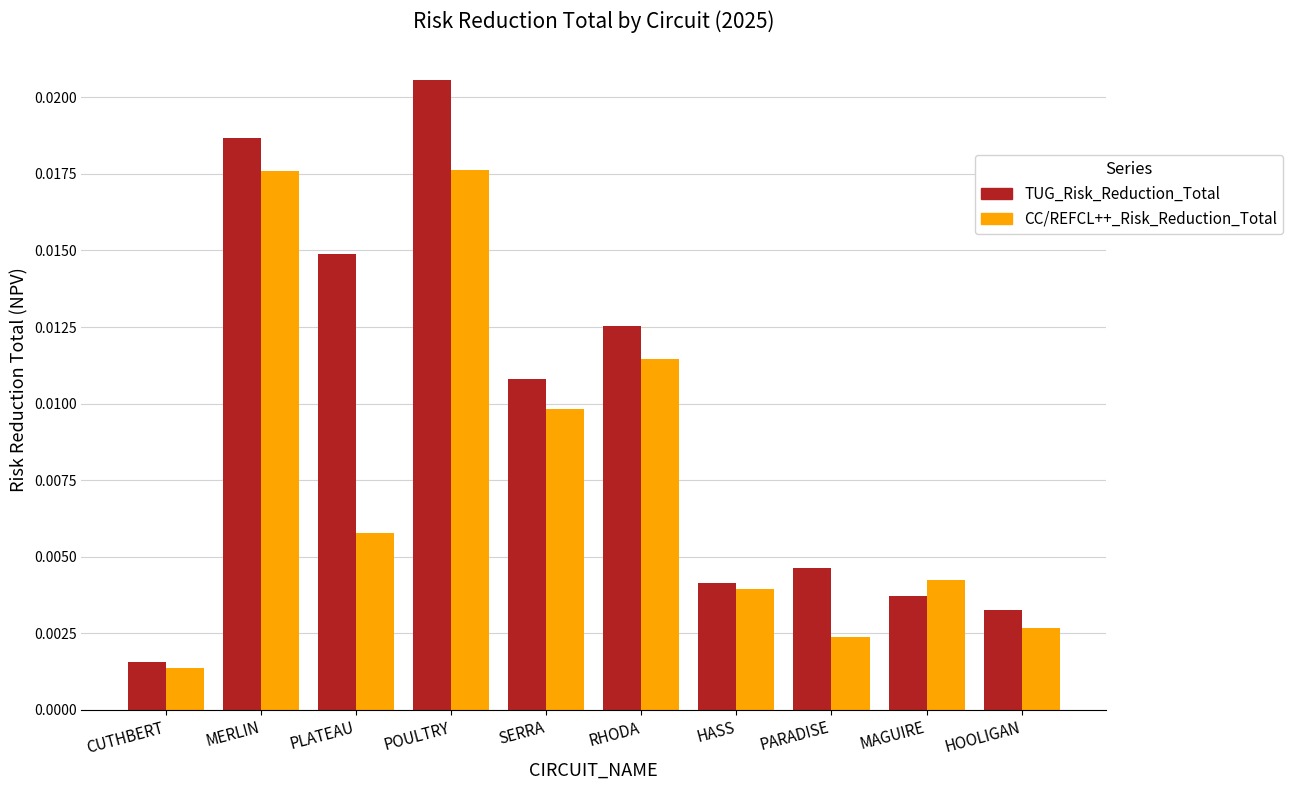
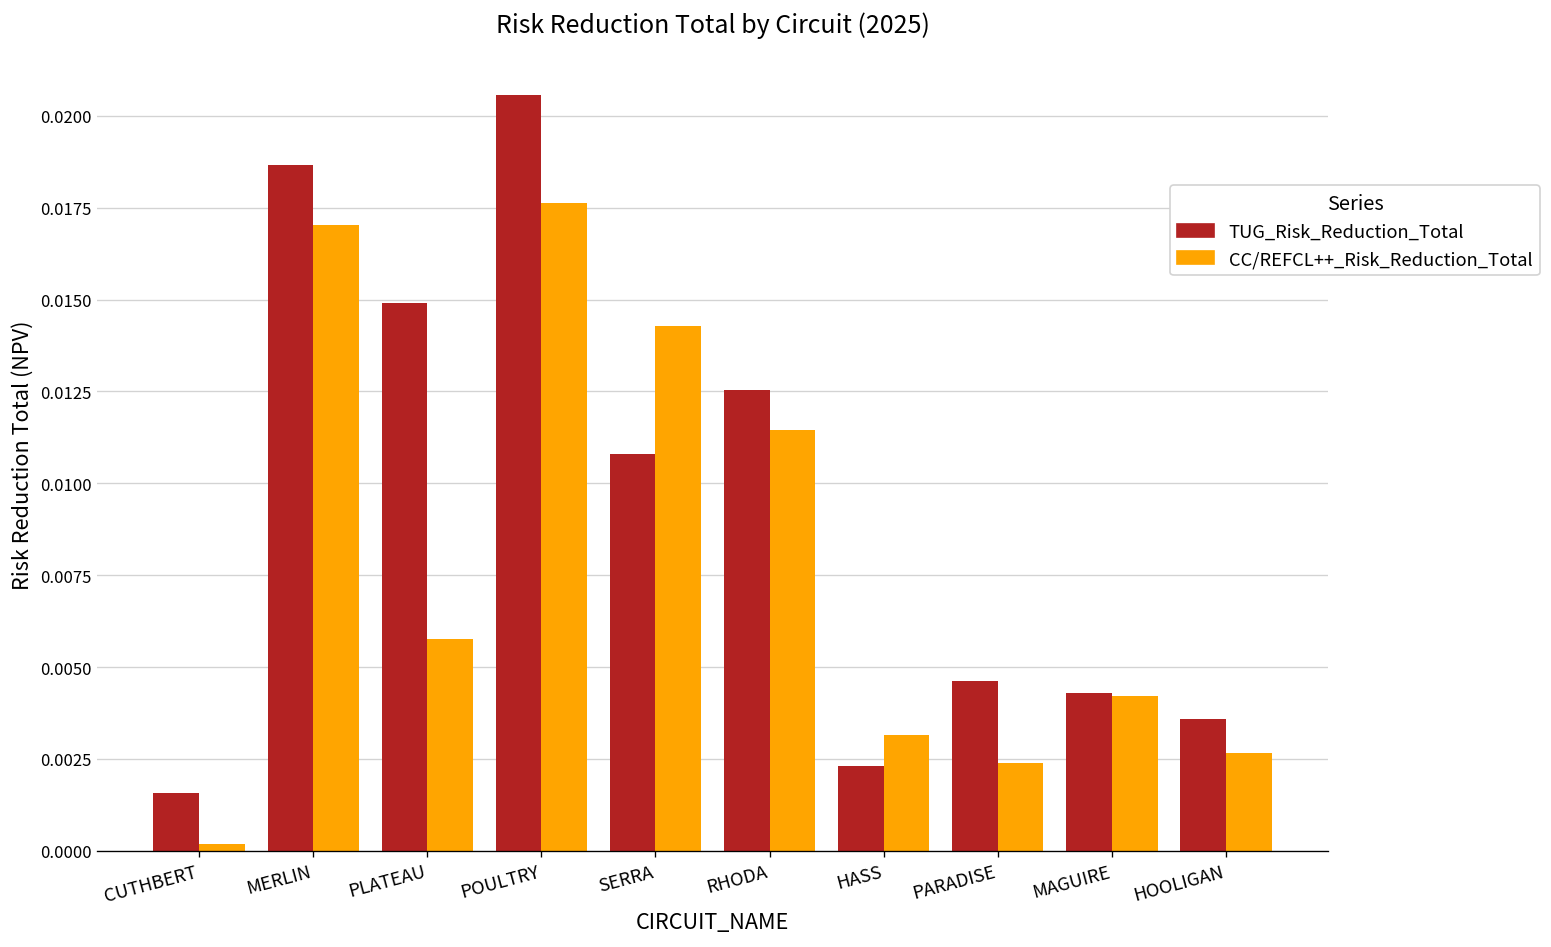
  {
    "TUG_Risk_Reduction_Total": {
      "CUTHBERT": 0.0016,
      "MERLIN": 0.0187,
      "PLATEAU": 0.0149,
      "POULTRY": 0.0206,
      "SERRA": 0.0108,
      "RHODA": 0.0125,
-     "HASS": 0.0042,
+     "HASS": 0.0023,
      "PARADISE": 0.0046,
-     "MAGUIRE": 0.0037,
-     "HOOLIGAN": 0.0032
+     "MAGUIRE": 0.0043,
+     "HOOLIGAN": 0.0036
    },
    "CC/REFCL++_Risk_Reduction_Total": {
-     "CUTHBERT": 0.0014,
-     "MERLIN": 0.0176,
+     "CUTHBERT": 0.0002,
+     "MERLIN": 0.0170,
      "PLATEAU": 0.0058,
      "POULTRY": 0.0176,
-     "SERRA": 0.0098,
+     "SERRA": 0.0143,
      "RHODA": 0.0115,
-     "HASS": 0.0039,
+     "HASS": 0.0032,
      "PARADISE": 0.0024,
      "MAGUIRE": 0.0042,
      "HOOLIGAN": 0.0027
    }
  }
